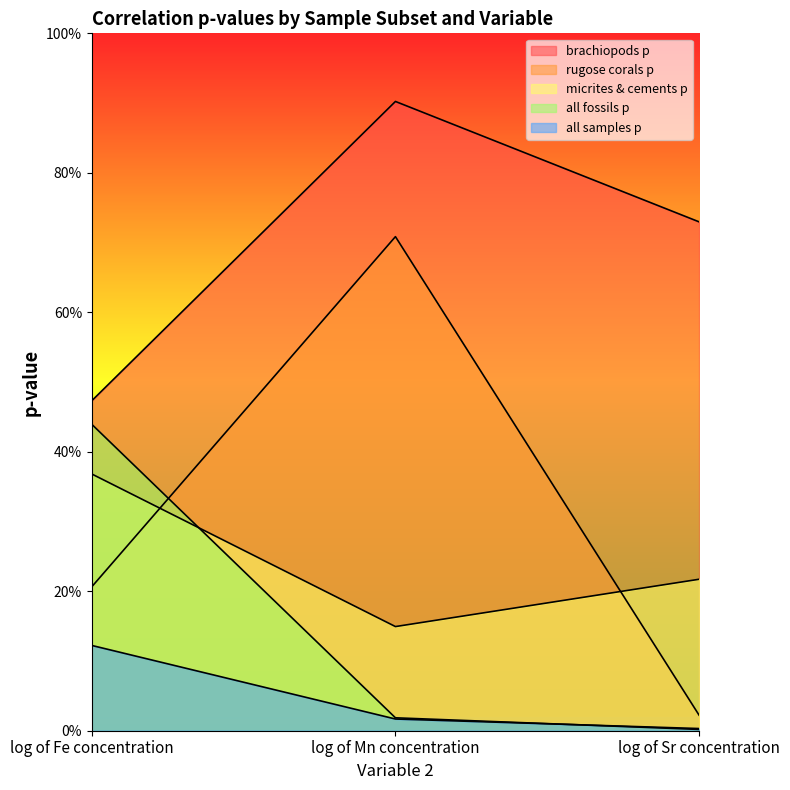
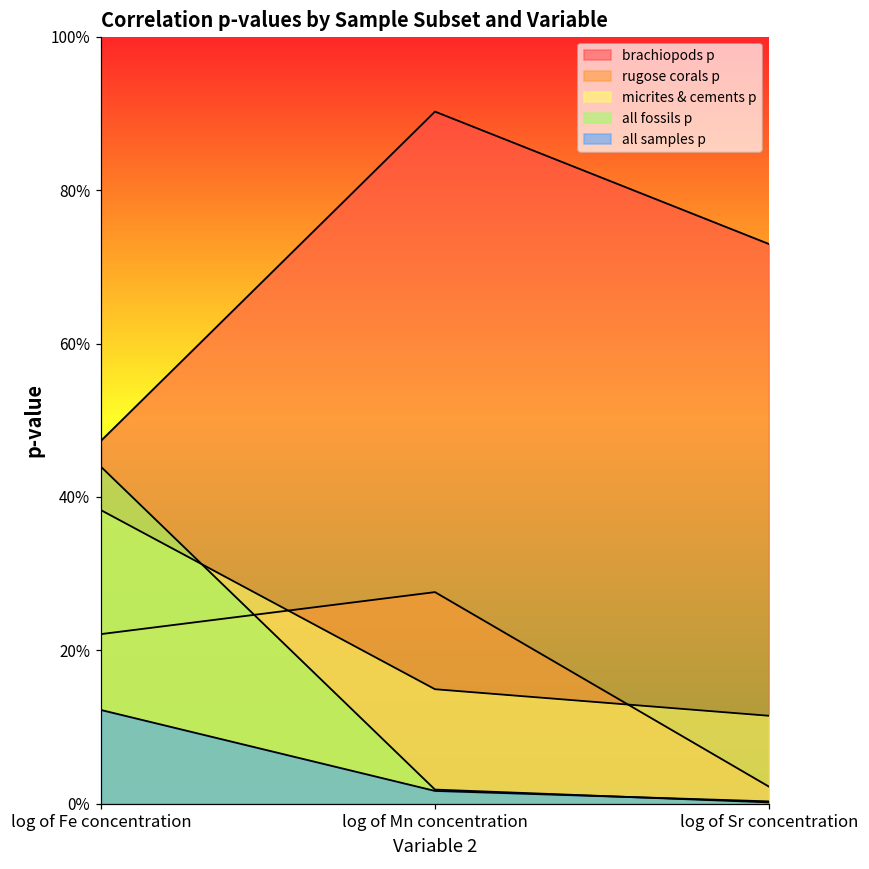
  {
    "brachiopods p": {
      "log of Fe concentration": "47%",
      "log of Mn concentration": "90%",
      "log of Sr concentration": "73%"
    },
    "rugose corals p": {
-     "log of Fe concentration": "21%",
-     "log of Mn concentration": "71%",
+     "log of Fe concentration": "22%",
+     "log of Mn concentration": "28%",
      "log of Sr concentration": "2%"
    },
    "micrites & cements p": {
-     "log of Fe concentration": "37%",
+     "log of Fe concentration": "38%",
      "log of Mn concentration": "15%",
-     "log of Sr concentration": "22%"
+     "log of Sr concentration": "11%"
    },
    "all fossils p": {
      "log of Fe concentration": "44%"
    },
    "all samples p": {
      "log of Fe concentration": "12%"
    }
  }
